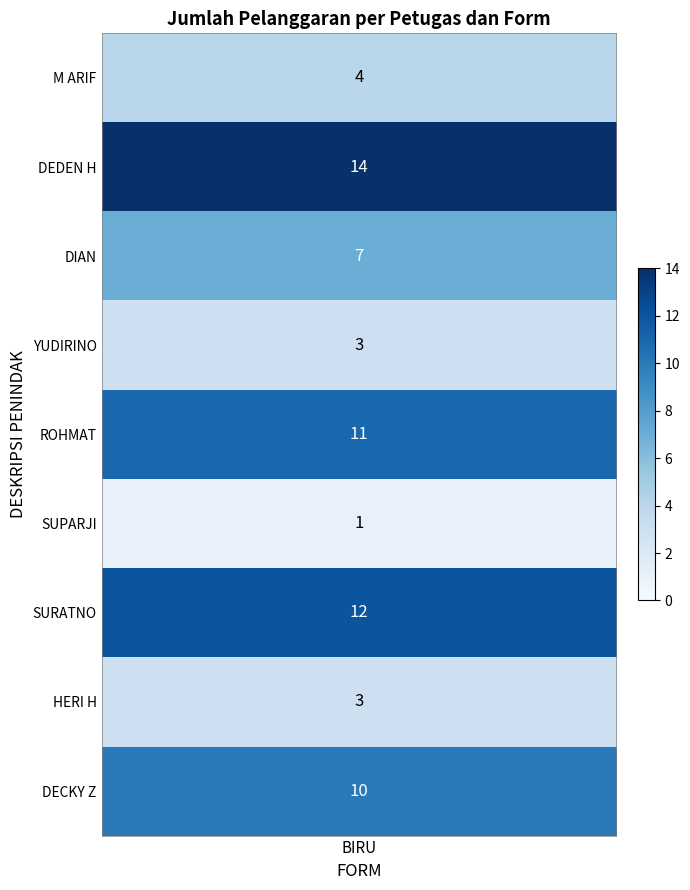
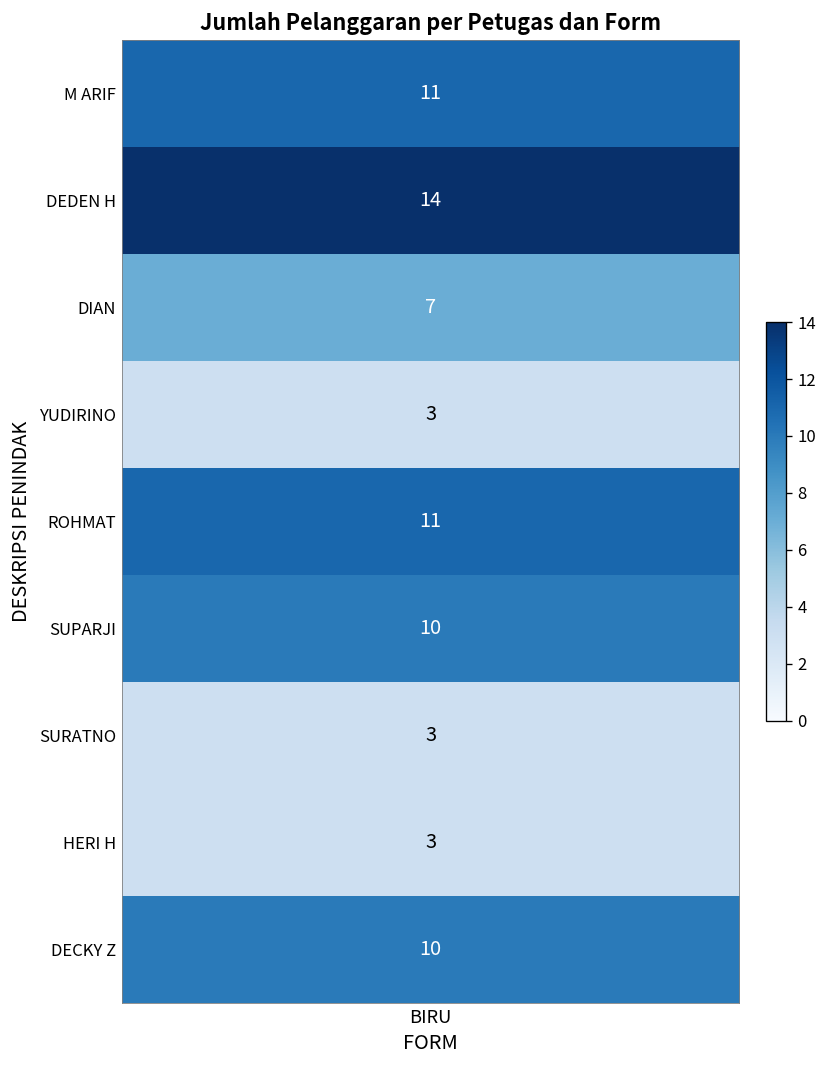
  {
    "M ARIF": {
-     "BIRU": 4
+     "BIRU": 11
    },
    "DEDEN H": {
      "BIRU": 14
    },
    "DIAN": {
      "BIRU": 7
    },
    "YUDIRINO": {
      "BIRU": 3
    },
    "ROHMAT": {
      "BIRU": 11
    },
    "SUPARJI": {
-     "BIRU": 1
+     "BIRU": 10
    },
    "SURATNO": {
-     "BIRU": 12
+     "BIRU": 3
    },
    "HERI H": {
      "BIRU": 3
    },
    "DECKY Z": {
      "BIRU": 10
    }
  }
